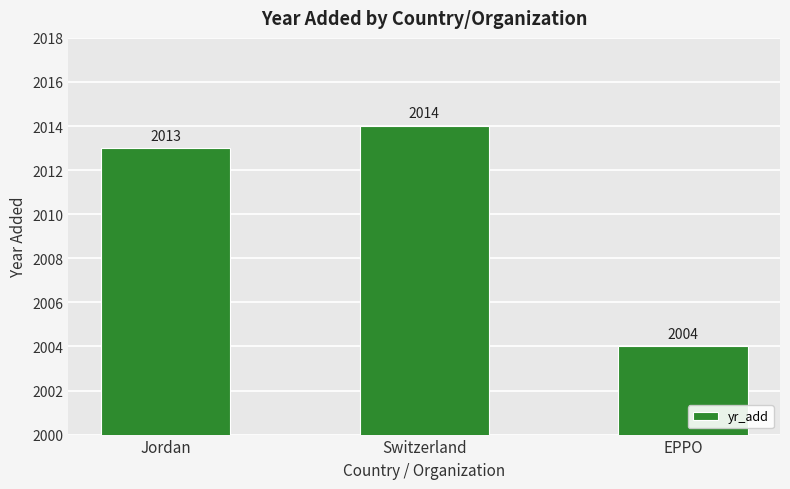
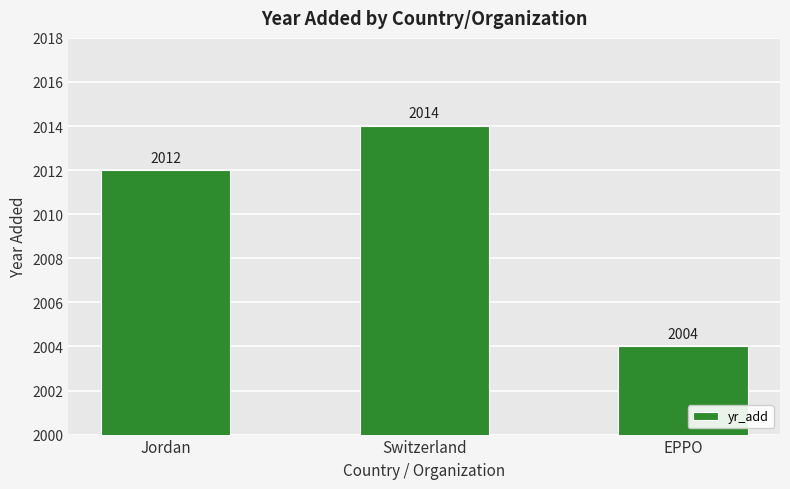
  {
-   "Jordan": 2013,
+   "Jordan": 2012,
    "Switzerland": 2014,
    "EPPO": 2004
  }
